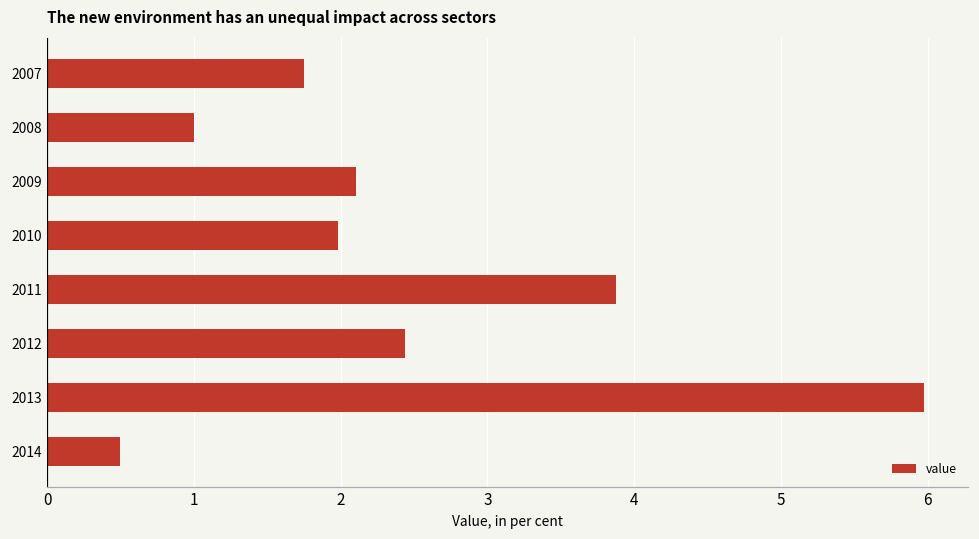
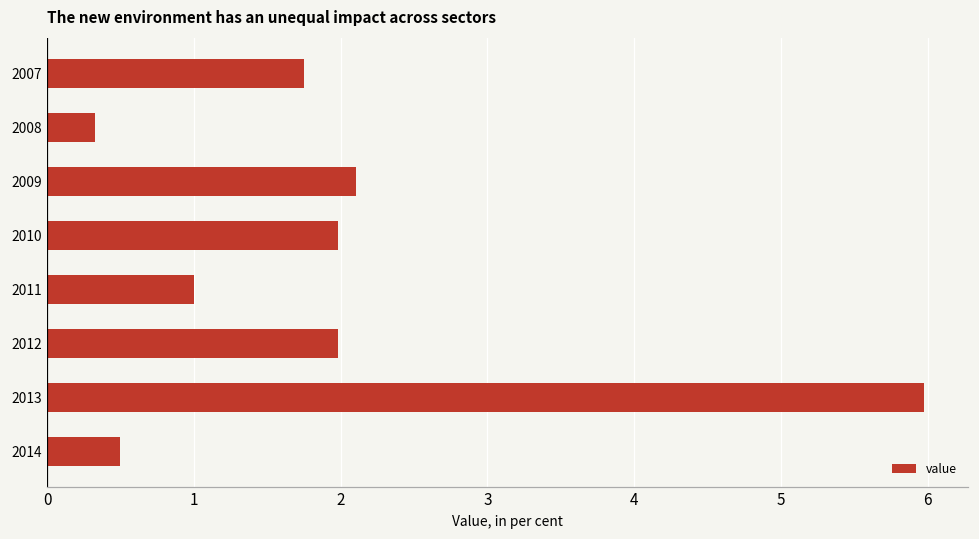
  {
    "2007": 1.75,
-   "2008": 1.00,
+   "2008": 0.32,
    "2009": 2.10,
    "2010": 1.98,
-   "2011": 3.87,
-   "2012": 2.44,
+   "2011": 1.00,
+   "2012": 1.98,
    "2013": 5.98,
    "2014": 0.50
  }
